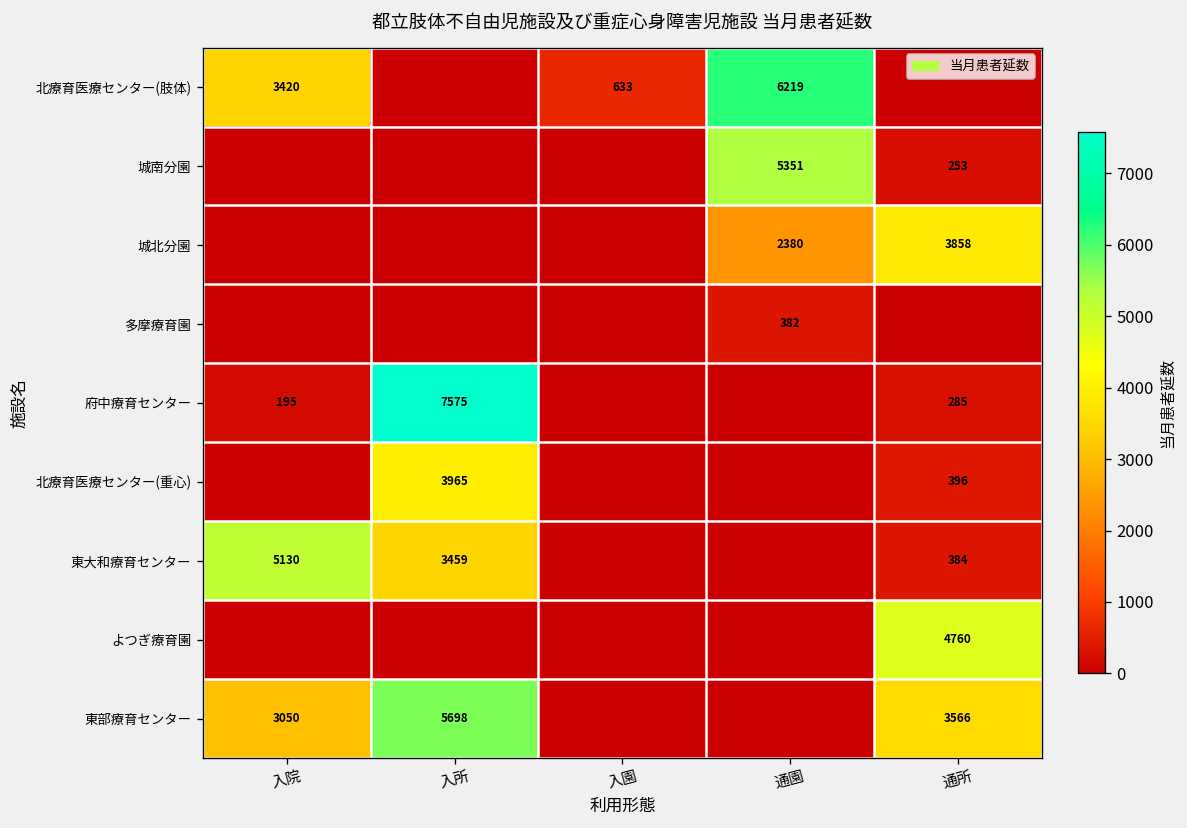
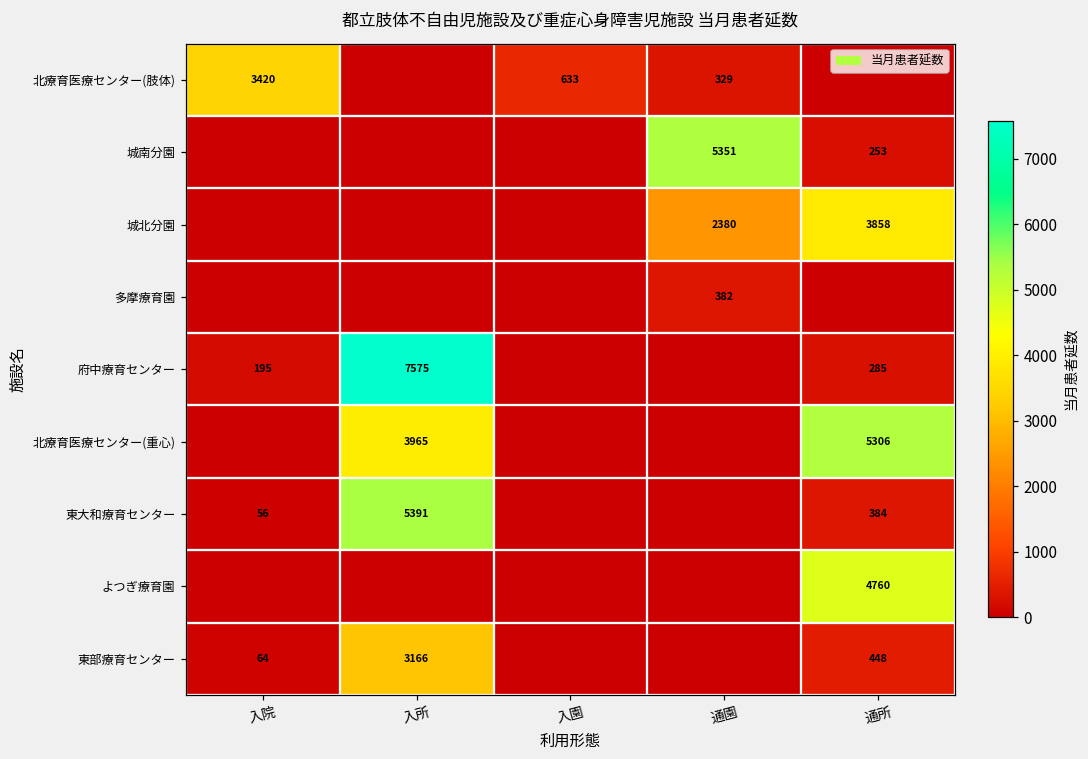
  {
    "北療育医療センター(肢体)": {
      "入院": 3420,
      "入園": 633,
-     "通園": 6219
+     "通園": 329
    },
    "城南分園": {
      "通園": 5351,
      "通所": 253
    },
    "城北分園": {
      "通園": 2380,
      "通所": 3858
    },
    "多摩療育園": {
      "通園": 382
    },
    "府中療育センター": {
      "入院": 195,
      "入所": 7575,
      "通所": 285
    },
    "北療育医療センター(重心)": {
      "入所": 3965,
-     "通所": 396
+     "通所": 5306
    },
    "東大和療育センター": {
-     "入院": 5130,
-     "入所": 3459,
+     "入院": 56,
+     "入所": 5391,
      "通所": 384
    },
    "よつぎ療育園": {
      "通所": 4760
    },
    "東部療育センター": {
-     "入院": 3050,
-     "入所": 5698,
-     "通所": 3566
+     "入院": 64,
+     "入所": 3166,
+     "通所": 448
    }
  }
